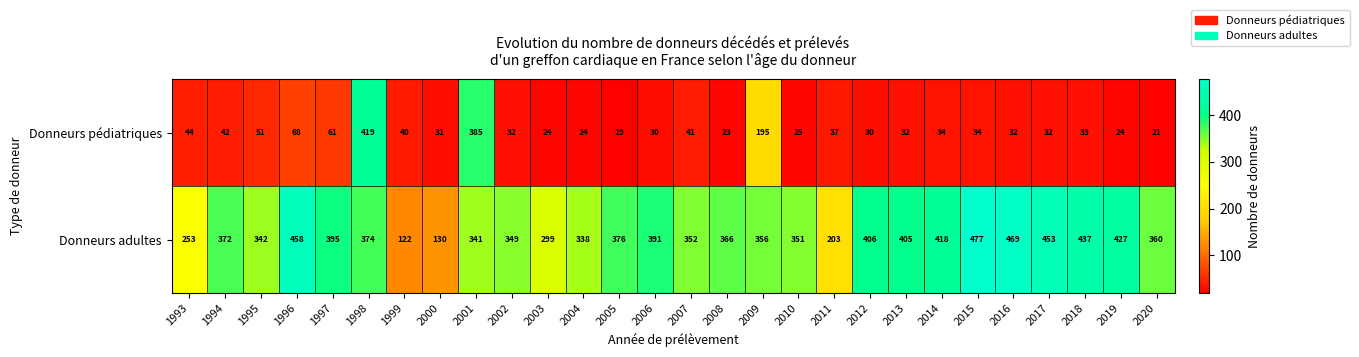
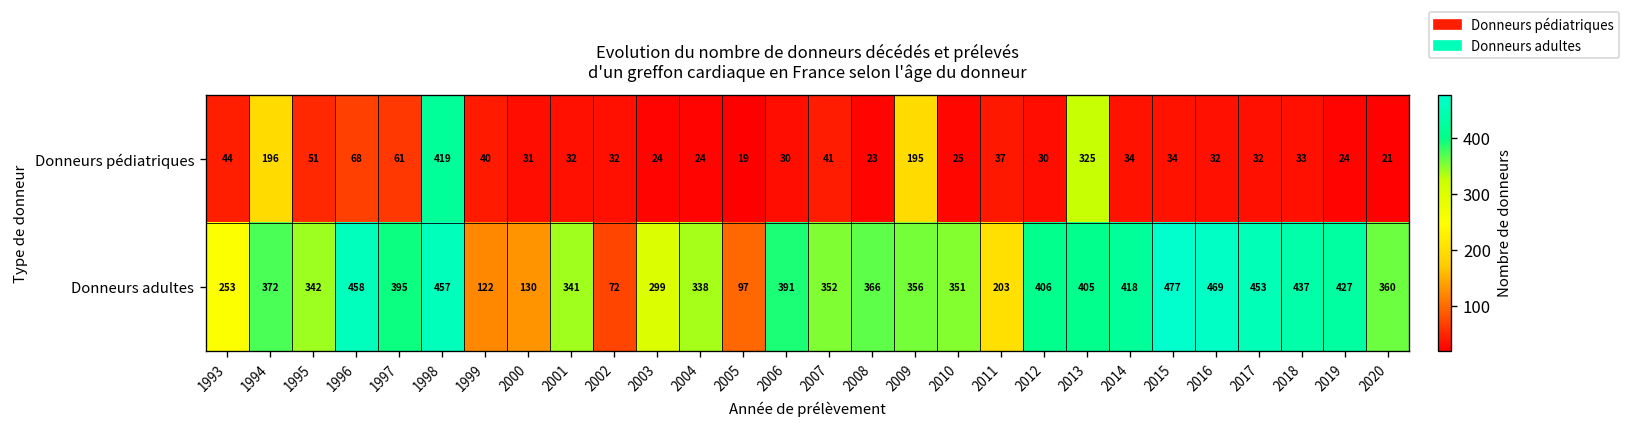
  {
    "Donneurs pédiatriques": {
      "1993": 44,
-     "1994": 42,
+     "1994": 196,
      "1995": 51,
      "1996": 68,
      "1997": 61,
      "1998": 419,
      "1999": 40,
      "2000": 31,
-     "2001": 385,
+     "2001": 32,
      "2002": 32,
      "2003": 24,
      "2004": 24,
      "2005": 19,
      "2006": 30,
      "2007": 41,
      "2008": 23,
      "2009": 195,
      "2010": 25,
      "2011": 37,
      "2012": 30,
-     "2013": 32,
+     "2013": 325,
      "2014": 34,
      "2015": 34,
      "2016": 32,
      "2017": 32,
      "2018": 33,
      "2019": 24,
      "2020": 21
    },
    "Donneurs adultes": {
      "1993": 253,
      "1994": 372,
      "1995": 342,
      "1996": 458,
      "1997": 395,
-     "1998": 374,
+     "1998": 457,
      "1999": 122,
      "2000": 130,
      "2001": 341,
-     "2002": 349,
+     "2002": 72,
      "2003": 299,
      "2004": 338,
-     "2005": 376,
+     "2005": 97,
      "2006": 391,
      "2007": 352,
      "2008": 366,
      "2009": 356,
      "2010": 351,
      "2011": 203,
      "2012": 406,
      "2013": 405,
      "2014": 418,
      "2015": 477,
      "2016": 469,
      "2017": 453,
      "2018": 437,
      "2019": 427,
      "2020": 360
    }
  }
